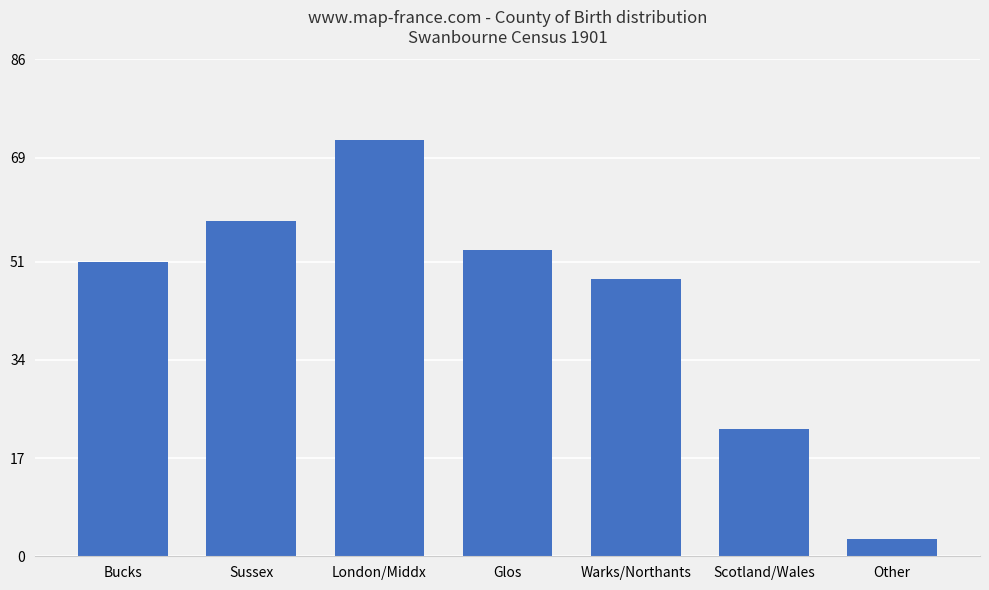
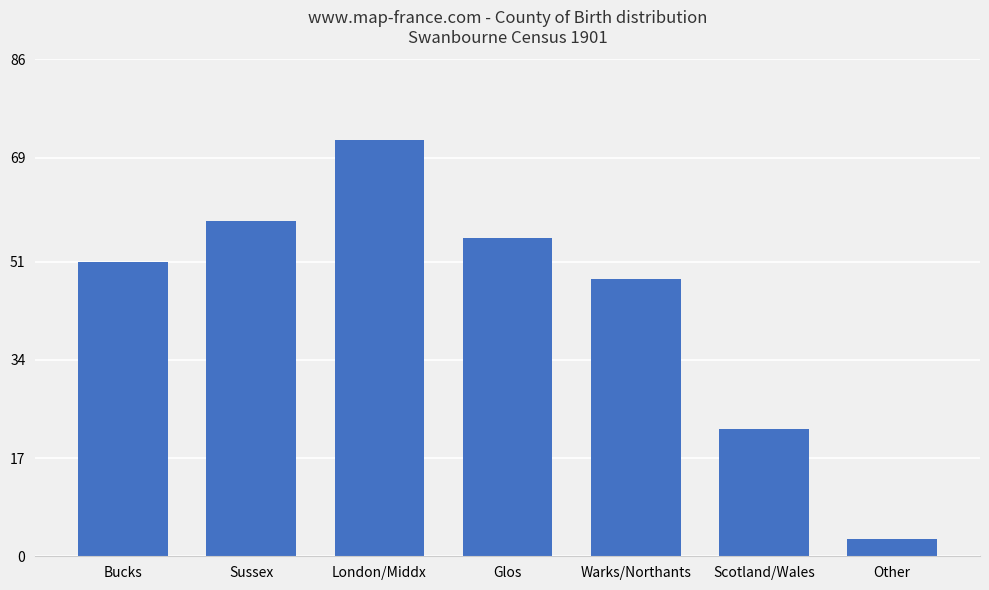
  {
    "Bucks": 51,
    "Sussex": 58,
    "London/Middx": 72,
-   "Glos": 53,
+   "Glos": 55,
    "Warks/Northants": 48,
    "Scotland/Wales": 22,
    "Other": 3
  }
